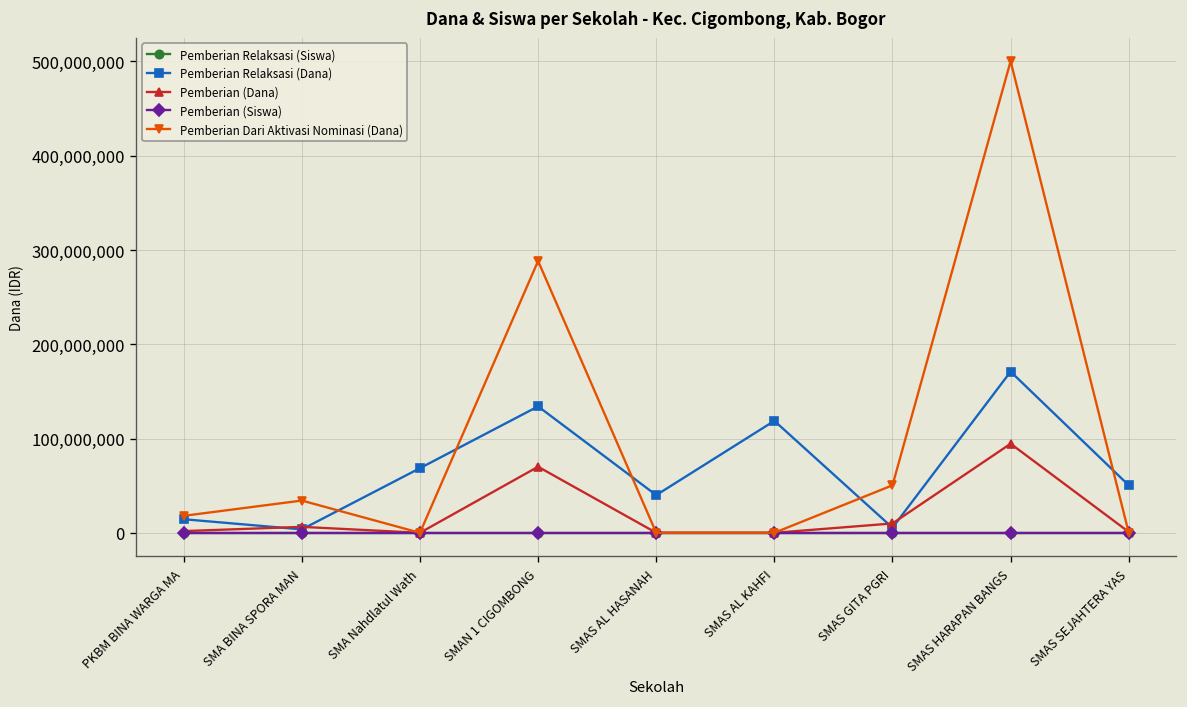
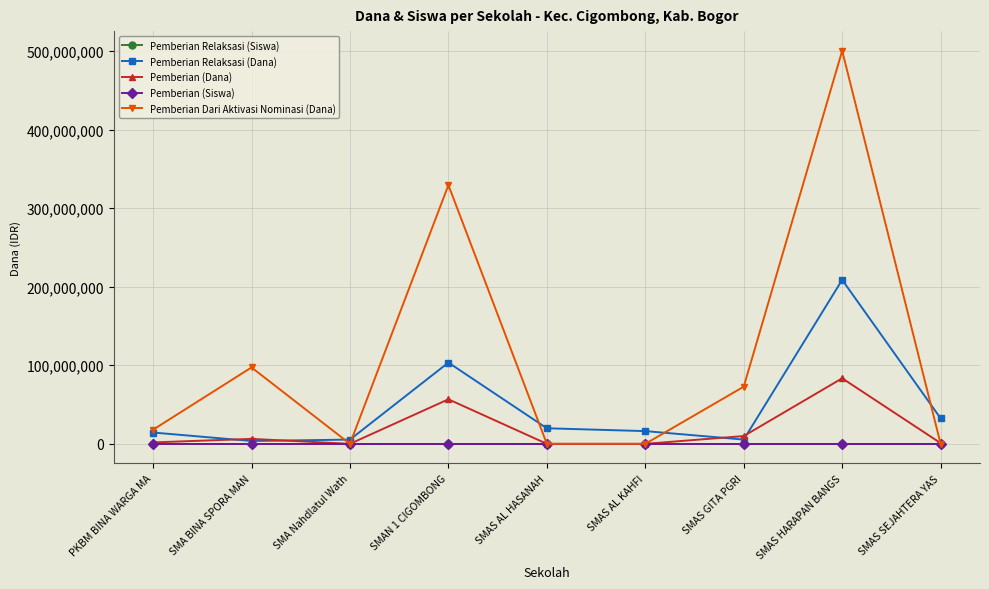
  {
    "Pemberian (Siswa)": {
      "SMA BINA SPORA MAN": "0",
      "SMAN 1 CIGOMBONG": "0",
      "SMAS GITA PGRI": "0",
      "SMAS HARAPAN BANGS": "0"
    },
    "Pemberian Relaksasi (Dana)": {
      "PKBM BINA WARGA MA": "10,000,000",
-     "SMA Nahdlatul Wath": "70,000,000",
-     "SMAN 1 CIGOMBONG": "130,000,000",
-     "SMAS AL HASANAH": "40,000,000",
-     "SMAS AL KAHFI": "120,000,000",
+     "SMA Nahdlatul Wath": "10,000,000",
+     "SMAN 1 CIGOMBONG": "100,000,000",
+     "SMAS AL HASANAH": "20,000,000",
+     "SMAS AL KAHFI": "20,000,000",
      "SMAS GITA PGRI": "10,000,000",
-     "SMAS HARAPAN BANGS": "170,000,000",
-     "SMAS SEJAHTERA YAS": "50,000,000"
+     "SMAS HARAPAN BANGS": "210,000,000",
+     "SMAS SEJAHTERA YAS": "30,000,000"
    },
    "Pemberian (Dana)": {
-     "SMAN 1 CIGOMBONG": "70,000,000",
+     "SMAN 1 CIGOMBONG": "60,000,000",
      "SMAS GITA PGRI": "10,000,000",
-     "SMAS HARAPAN BANGS": "90,000,000"
+     "SMAS HARAPAN BANGS": "80,000,000"
    },
    "Pemberian Dari Aktivasi Nominasi (Dana)": {
      "PKBM BINA WARGA MA": "20,000,000",
-     "SMA BINA SPORA MAN": "30,000,000",
-     "SMAN 1 CIGOMBONG": "290,000,000",
-     "SMAS GITA PGRI": "50,000,000",
+     "SMA BINA SPORA MAN": "100,000,000",
+     "SMAN 1 CIGOMBONG": "330,000,000",
+     "SMAS GITA PGRI": "70,000,000",
      "SMAS HARAPAN BANGS": "500,000,000"
    }
  }
